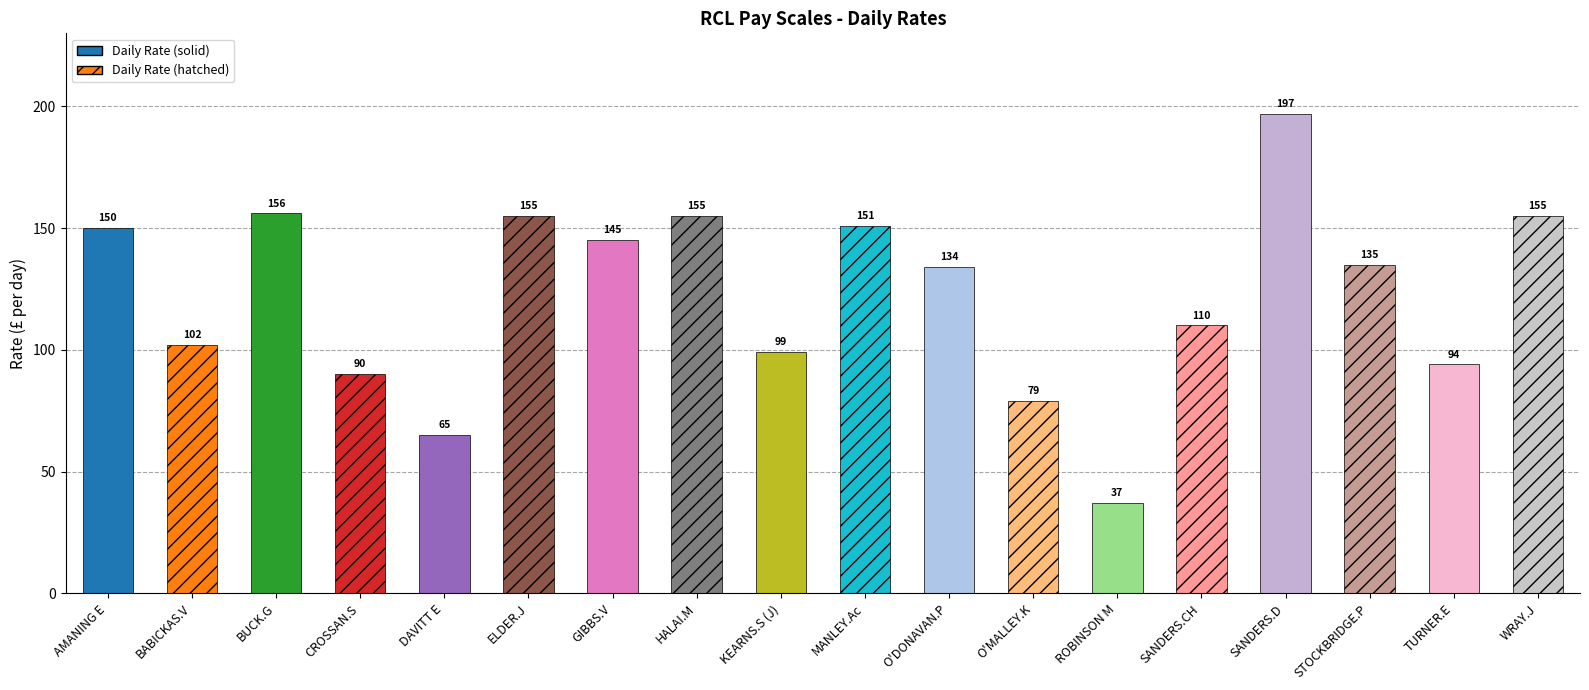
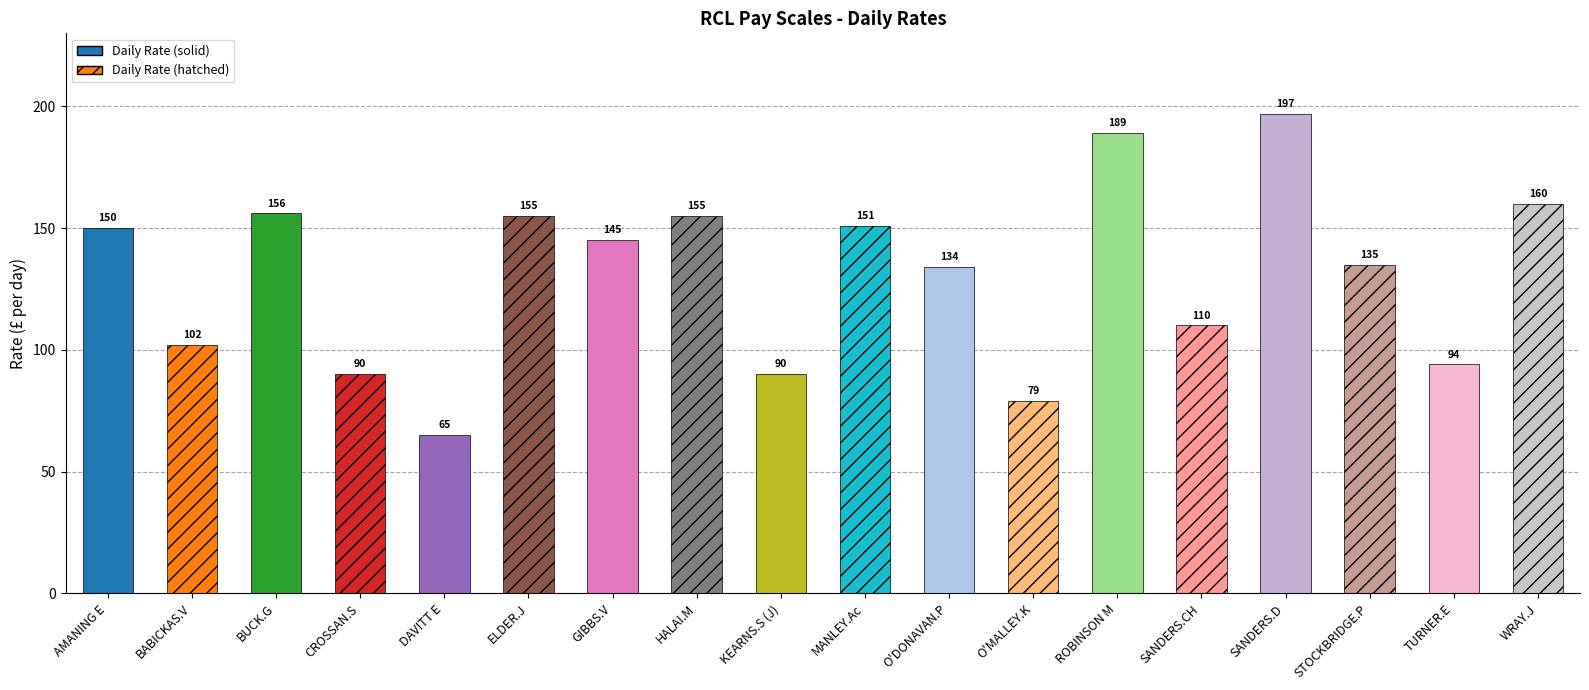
  {
    "AMANING E": 150,
    "BABICKAS.V": 102,
    "BUCK.G": 156,
    "CROSSAN.S": 90,
    "DAVITT E": 65,
    "ELDER.J": 155,
    "GIBBS.V": 145,
    "HALAI.M": 155,
-   "KEARNS.S (J)": 99,
+   "KEARNS.S (J)": 90,
    "MANLEY.Ac": 151,
    "O'DONAVAN.P": 134,
    "O'MALLEY.K": 79,
-   "ROBINSON M": 37,
+   "ROBINSON M": 189,
    "SANDERS.CH": 110,
    "SANDERS.D": 197,
    "STOCKBRIDGE.P": 135,
    "TURNER.E": 94,
-   "WRAY.J": 155
+   "WRAY.J": 160
  }
